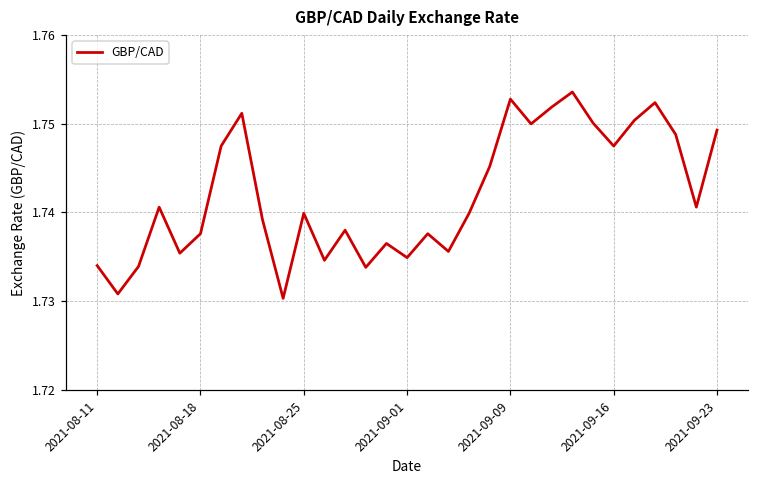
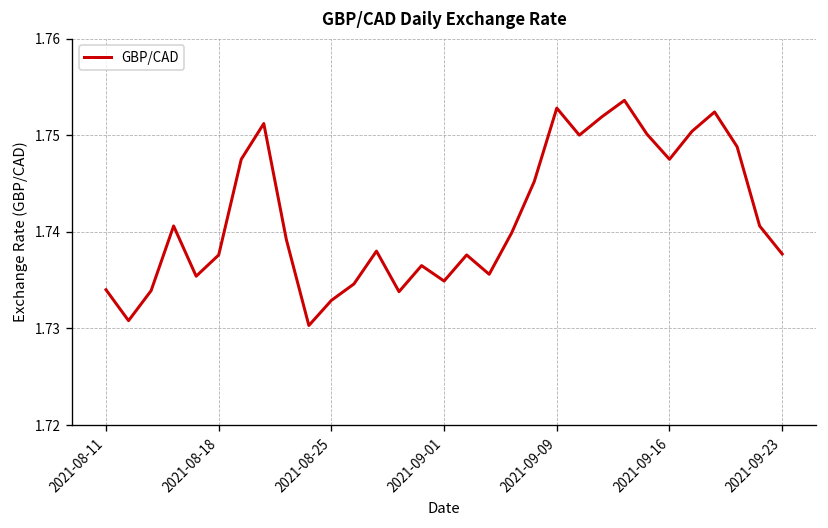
  {
    "2021-08-11": 1.734,
    "2021-08-18": 1.738,
-   "2021-08-25": 1.740,
+   "2021-08-25": 1.733,
    "2021-09-01": 1.735,
    "2021-09-09": 1.753,
    "2021-09-16": 1.748,
-   "2021-09-23": 1.749
+   "2021-09-23": 1.738
  }
